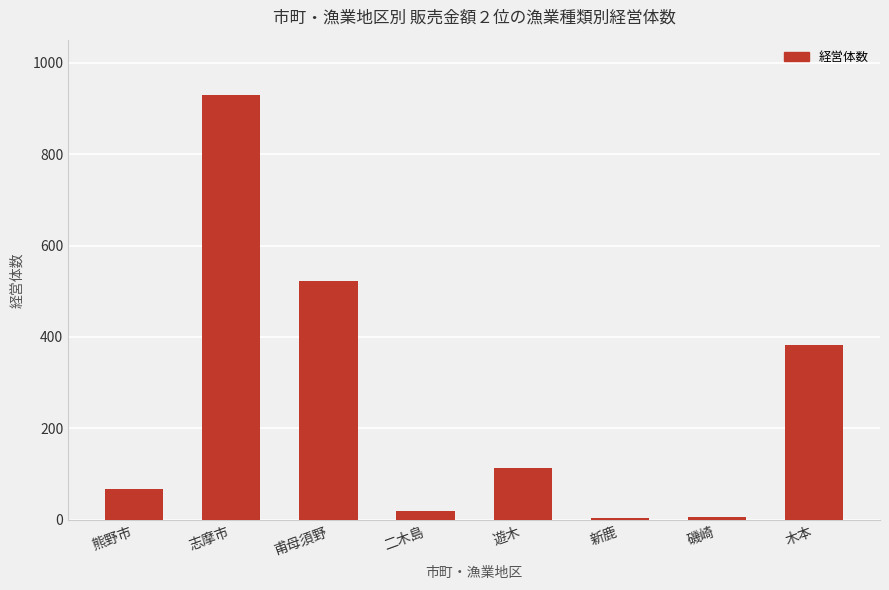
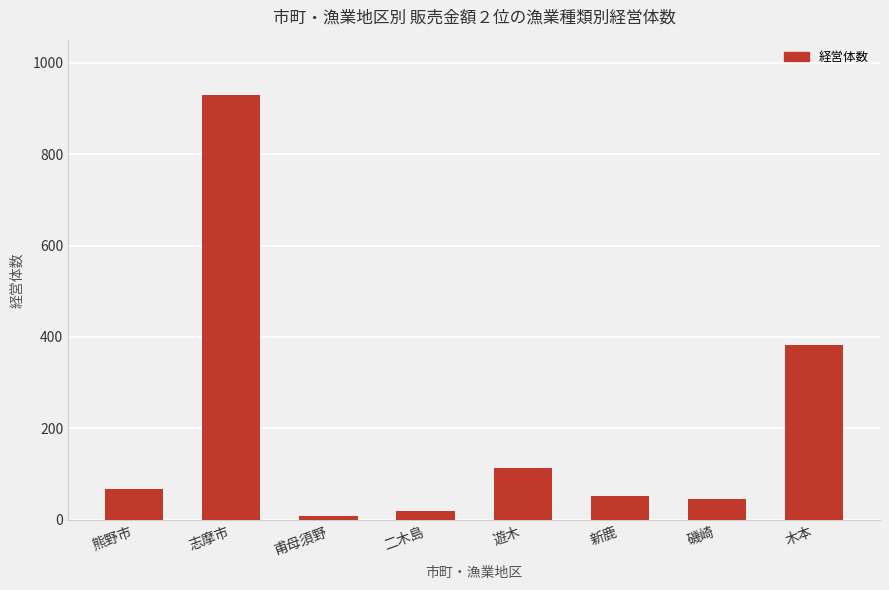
  {
    "熊野市": 70,
    "志摩市": 930,
-   "甫母須野": 520,
+   "甫母須野": 10,
    "二木島": 20,
    "遊木": 110,
-   "新鹿": 0,
-   "磯崎": 10,
+   "新鹿": 50,
+   "磯崎": 50,
    "木本": 380
  }
